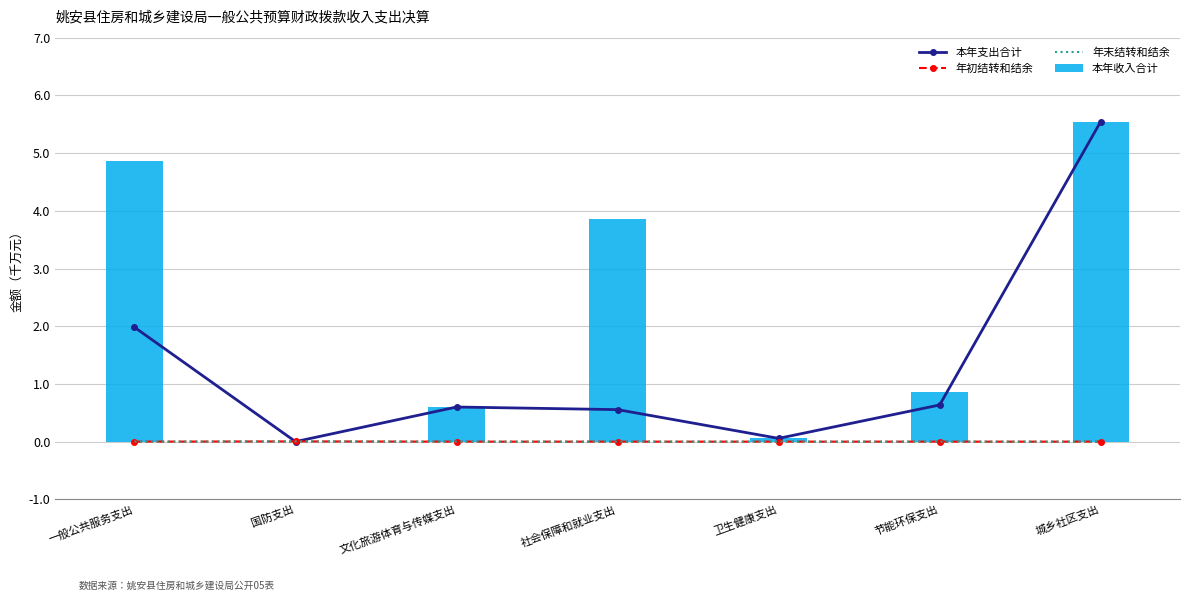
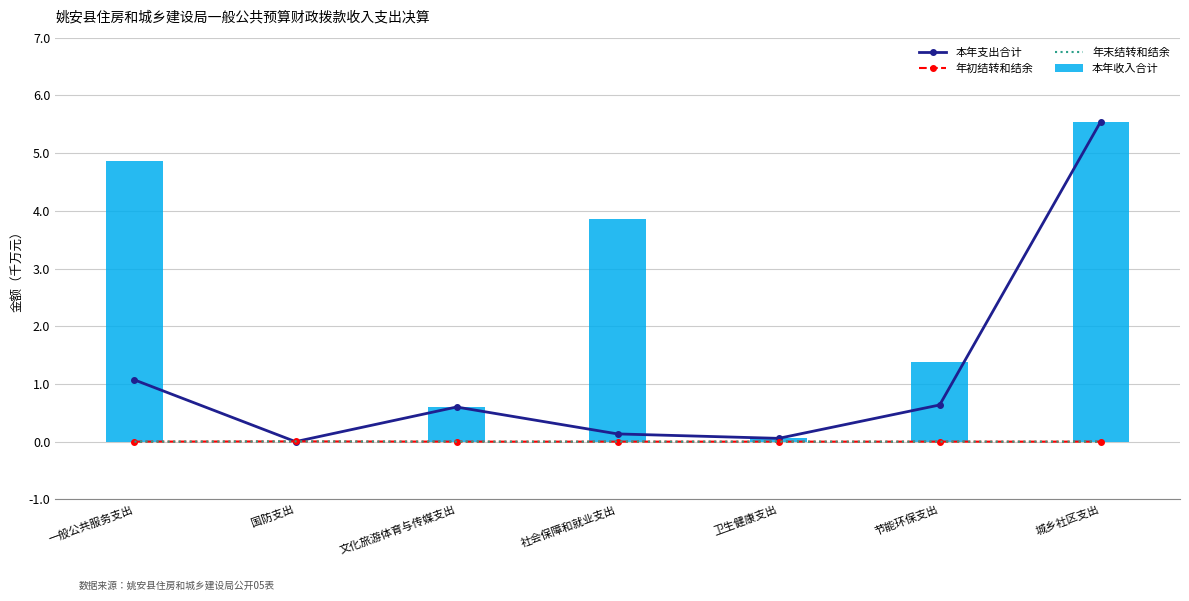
  {
    "本年支出合计": {
-     "一般公共服务支出": 2.0,
+     "一般公共服务支出": 1.1,
      "文化旅游体育与传媒支出": 0.6,
-     "社会保障和就业支出": 0.6,
+     "社会保障和就业支出": 0.1,
      "卫生健康支出": 0.1,
      "节能环保支出": 0.6,
      "城乡社区支出": 5.5
    },
    "本年收入合计": {
      "一般公共服务支出": 4.9,
      "国防支出": 0.0,
      "文化旅游体育与传媒支出": 0.6,
      "社会保障和就业支出": 3.9,
      "卫生健康支出": 0.1,
-     "节能环保支出": 0.9,
+     "节能环保支出": 1.4,
      "城乡社区支出": 5.5
    },
    "年末结转和结余": {
      "一般公共服务支出": 0.0,
      "文化旅游体育与传媒支出": 0.0,
      "社会保障和就业支出": 0.0,
      "卫生健康支出": 0.0,
      "节能环保支出": 0.0,
      "城乡社区支出": 0.0
    }
  }
